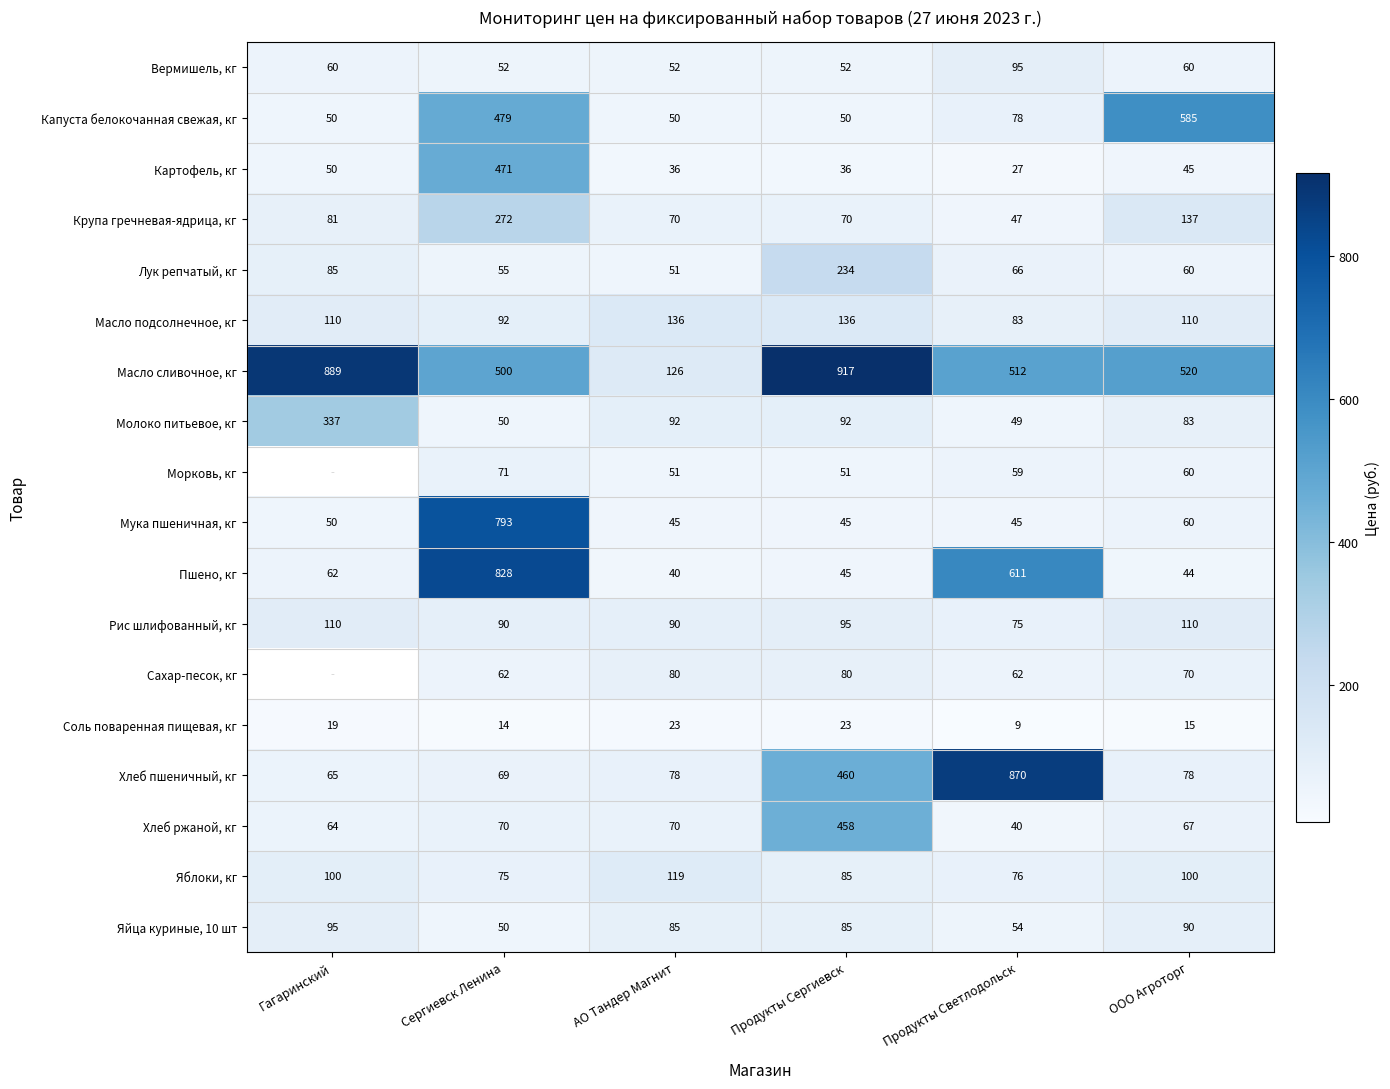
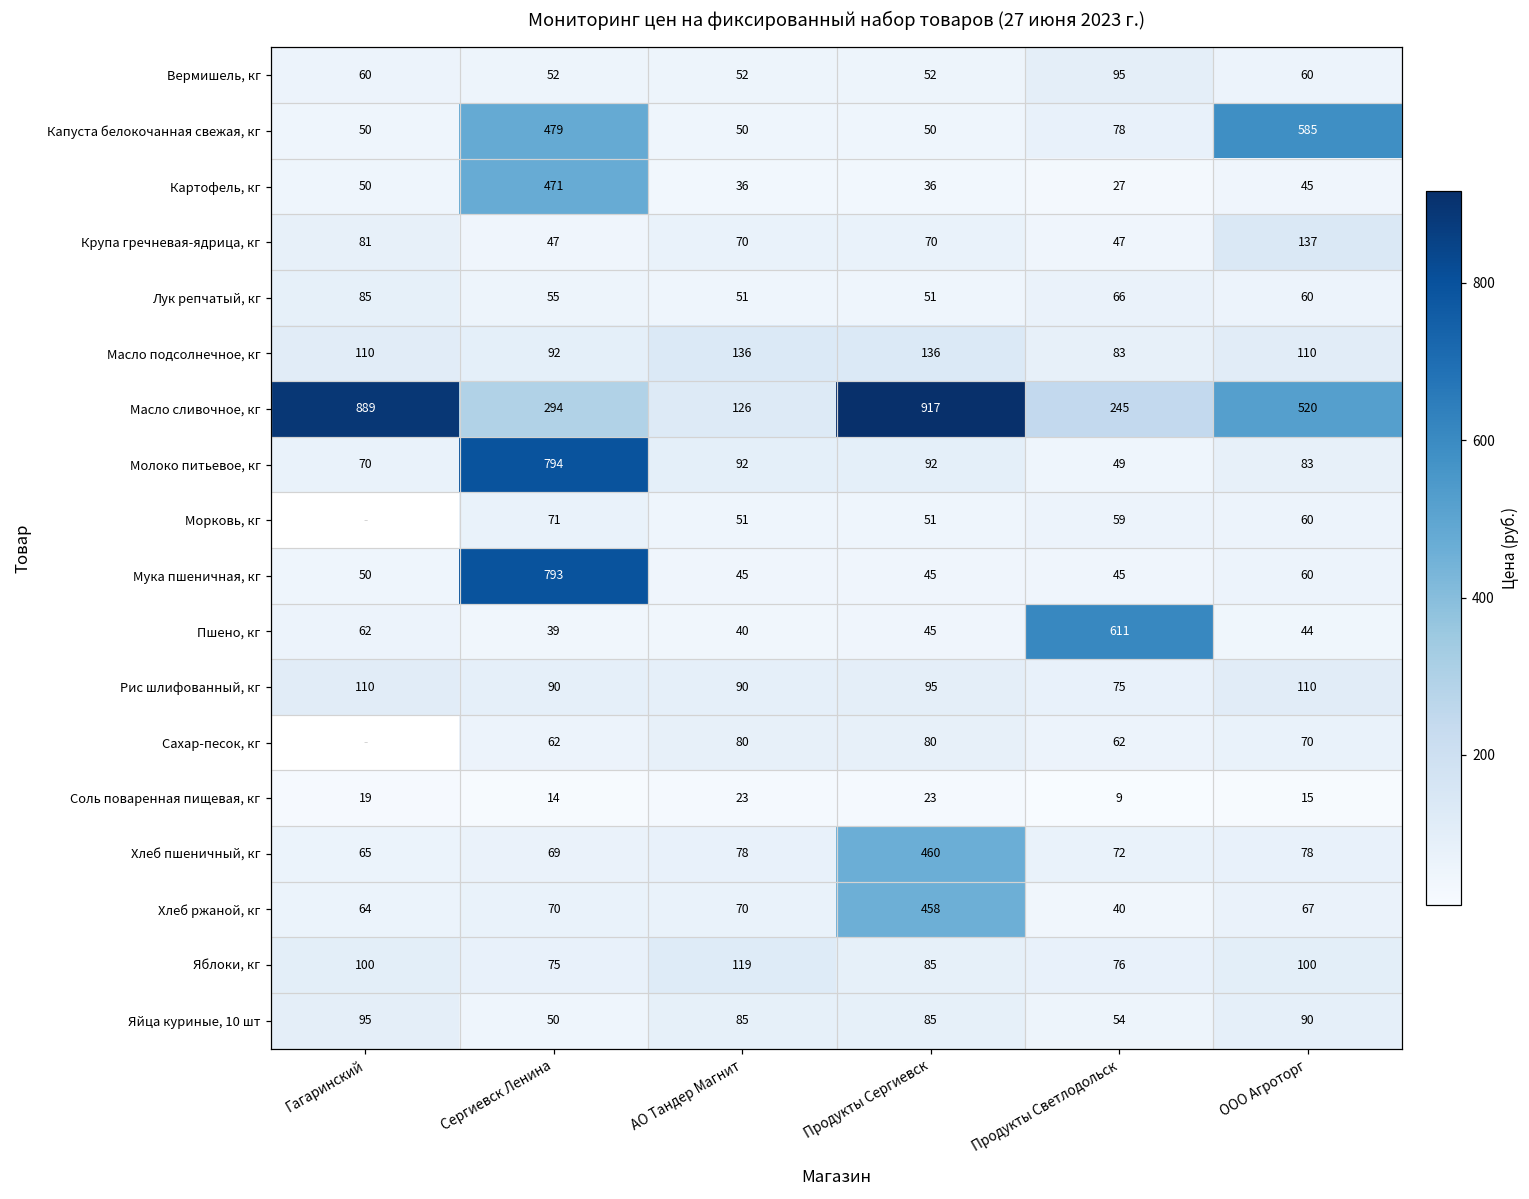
  {
    "Вермишель, кг": {
      "Гагаринский": 60,
      "Сергиевск Ленина": 52,
      "АО Тандер Магнит": 52,
      "Продукты Сергиевск": 52,
      "Продукты Светлодольск": 95,
      "ООО Агроторг": 60
    },
    "Капуста белокочанная свежая, кг": {
      "Гагаринский": 50,
      "Сергиевск Ленина": 479,
      "АО Тандер Магнит": 50,
      "Продукты Сергиевск": 50,
      "Продукты Светлодольск": 78,
      "ООО Агроторг": 585
    },
    "Картофель, кг": {
      "Гагаринский": 50,
      "Сергиевск Ленина": 471,
      "АО Тандер Магнит": 36,
      "Продукты Сергиевск": 36,
      "Продукты Светлодольск": 27,
      "ООО Агроторг": 45
    },
    "Крупа гречневая-ядрица, кг": {
      "Гагаринский": 81,
-     "Сергиевск Ленина": 272,
+     "Сергиевск Ленина": 47,
      "АО Тандер Магнит": 70,
      "Продукты Сергиевск": 70,
      "Продукты Светлодольск": 47,
      "ООО Агроторг": 137
    },
    "Лук репчатый, кг": {
      "Гагаринский": 85,
      "Сергиевск Ленина": 55,
      "АО Тандер Магнит": 51,
-     "Продукты Сергиевск": 234,
+     "Продукты Сергиевск": 51,
      "Продукты Светлодольск": 66,
      "ООО Агроторг": 60
    },
    "Масло подсолнечное, кг": {
      "Гагаринский": 110,
      "Сергиевск Ленина": 92,
      "АО Тандер Магнит": 136,
      "Продукты Сергиевск": 136,
      "Продукты Светлодольск": 83,
      "ООО Агроторг": 110
    },
    "Масло сливочное, кг": {
      "Гагаринский": 889,
-     "Сергиевск Ленина": 500,
+     "Сергиевск Ленина": 294,
      "АО Тандер Магнит": 126,
      "Продукты Сергиевск": 917,
-     "Продукты Светлодольск": 512,
+     "Продукты Светлодольск": 245,
      "ООО Агроторг": 520
    },
    "Молоко питьевое, кг": {
-     "Гагаринский": 337,
-     "Сергиевск Ленина": 50,
+     "Гагаринский": 70,
+     "Сергиевск Ленина": 794,
      "АО Тандер Магнит": 92,
      "Продукты Сергиевск": 92,
      "Продукты Светлодольск": 49,
      "ООО Агроторг": 83
    },
    "Морковь, кг": {
      "Сергиевск Ленина": 71,
      "АО Тандер Магнит": 51,
      "Продукты Сергиевск": 51,
      "Продукты Светлодольск": 59,
      "ООО Агроторг": 60
    },
    "Мука пшеничная, кг": {
      "Гагаринский": 50,
      "Сергиевск Ленина": 793,
      "АО Тандер Магнит": 45,
      "Продукты Сергиевск": 45,
      "Продукты Светлодольск": 45,
      "ООО Агроторг": 60
    },
    "Пшено, кг": {
      "Гагаринский": 62,
-     "Сергиевск Ленина": 828,
+     "Сергиевск Ленина": 39,
      "АО Тандер Магнит": 40,
      "Продукты Сергиевск": 45,
      "Продукты Светлодольск": 611,
      "ООО Агроторг": 44
    },
    "Рис шлифованный, кг": {
      "Гагаринский": 110,
      "Сергиевск Ленина": 90,
      "АО Тандер Магнит": 90,
      "Продукты Сергиевск": 95,
      "Продукты Светлодольск": 75,
      "ООО Агроторг": 110
    },
    "Сахар-песок, кг": {
      "Сергиевск Ленина": 62,
      "АО Тандер Магнит": 80,
      "Продукты Сергиевск": 80,
      "Продукты Светлодольск": 62,
      "ООО Агроторг": 70
    },
    "Соль поваренная пищевая, кг": {
      "Гагаринский": 19,
      "Сергиевск Ленина": 14,
      "АО Тандер Магнит": 23,
      "Продукты Сергиевск": 23,
      "Продукты Светлодольск": 9,
      "ООО Агроторг": 15
    },
    "Хлеб пшеничный, кг": {
      "Гагаринский": 65,
      "Сергиевск Ленина": 69,
      "АО Тандер Магнит": 78,
      "Продукты Сергиевск": 460,
-     "Продукты Светлодольск": 870,
+     "Продукты Светлодольск": 72,
      "ООО Агроторг": 78
    },
    "Хлеб ржаной, кг": {
      "Гагаринский": 64,
      "Сергиевск Ленина": 70,
      "АО Тандер Магнит": 70,
      "Продукты Сергиевск": 458,
      "Продукты Светлодольск": 40,
      "ООО Агроторг": 67
    },
    "Яблоки, кг": {
      "Гагаринский": 100,
      "Сергиевск Ленина": 75,
      "АО Тандер Магнит": 119,
      "Продукты Сергиевск": 85,
      "Продукты Светлодольск": 76,
      "ООО Агроторг": 100
    },
    "Яйца куриные, 10 шт": {
      "Гагаринский": 95,
      "Сергиевск Ленина": 50,
      "АО Тандер Магнит": 85,
      "Продукты Сергиевск": 85,
      "Продукты Светлодольск": 54,
      "ООО Агроторг": 90
    }
  }
